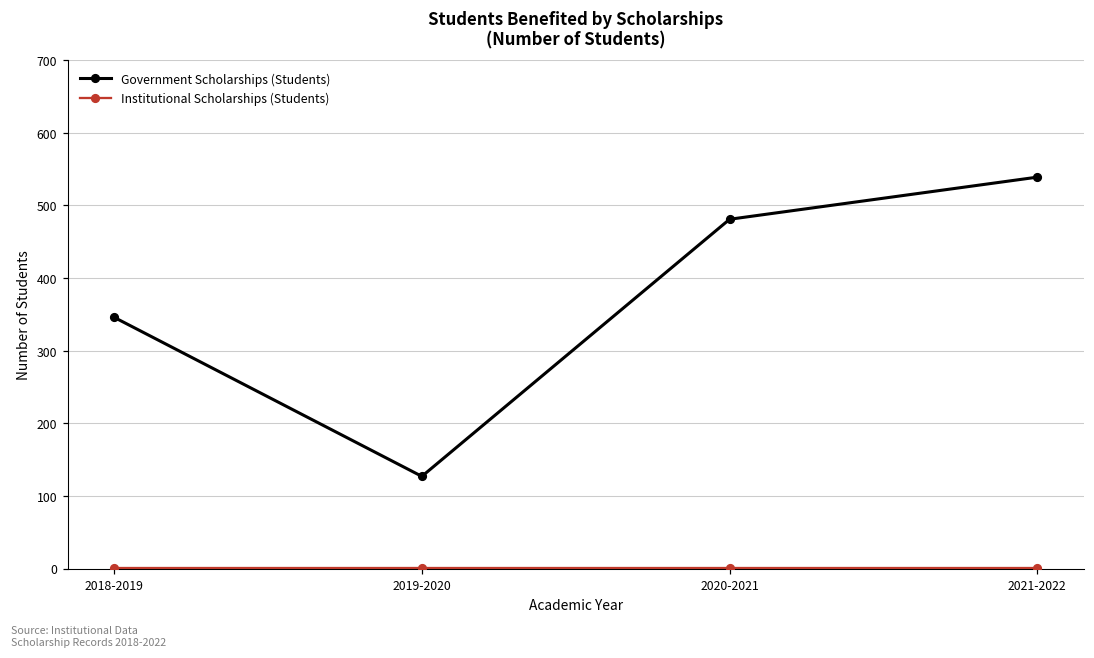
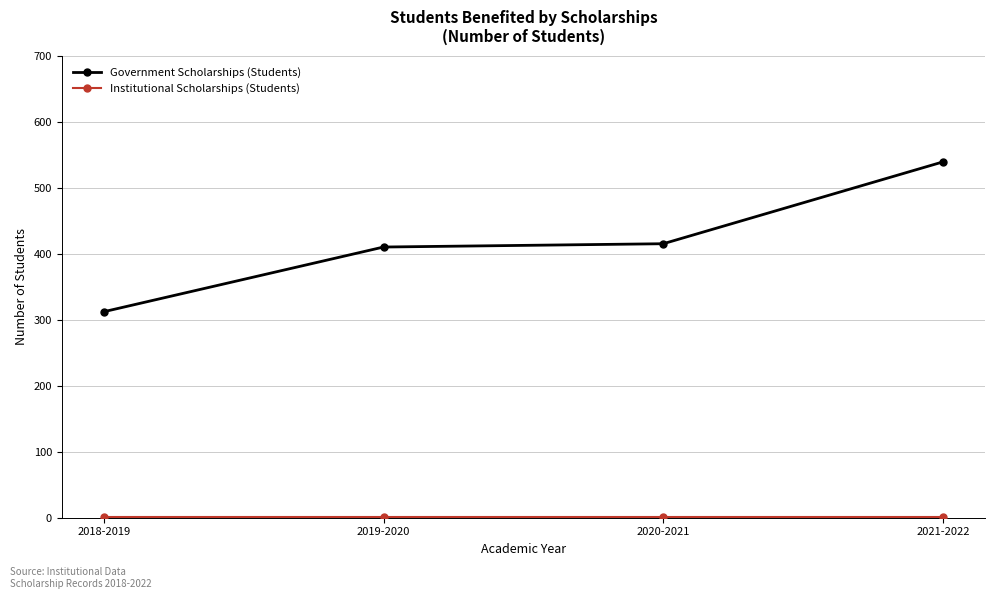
  {
    "Government Scholarships (Students)": {
-     "2018-2019": 350,
-     "2019-2020": 130,
-     "2020-2021": 480,
+     "2018-2019": 310,
+     "2019-2020": 410,
+     "2020-2021": 420,
      "2021-2022": 540
    },
    "Institutional Scholarships (Students)": {
      "2018-2019": 0,
      "2019-2020": 0,
      "2020-2021": 0,
      "2021-2022": 0
    }
  }
